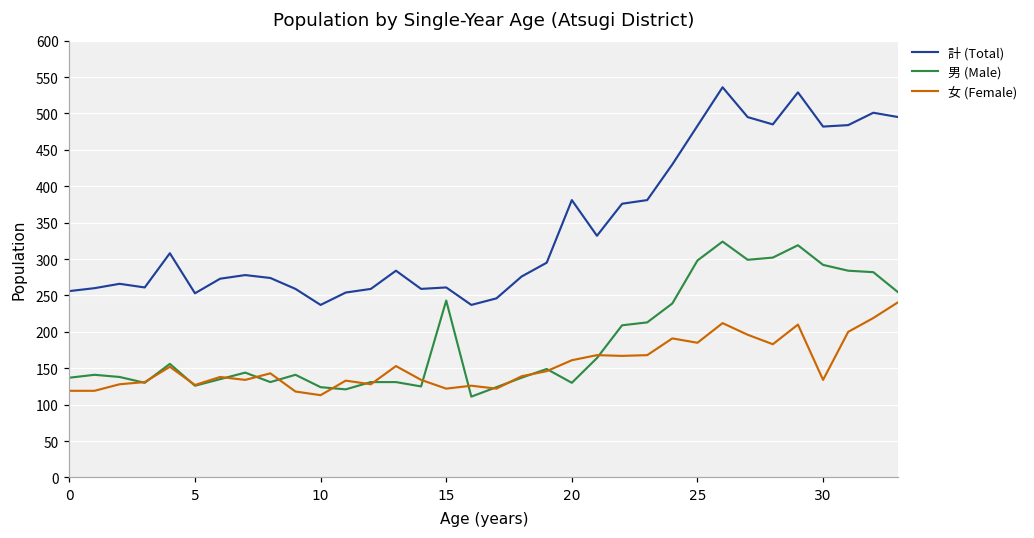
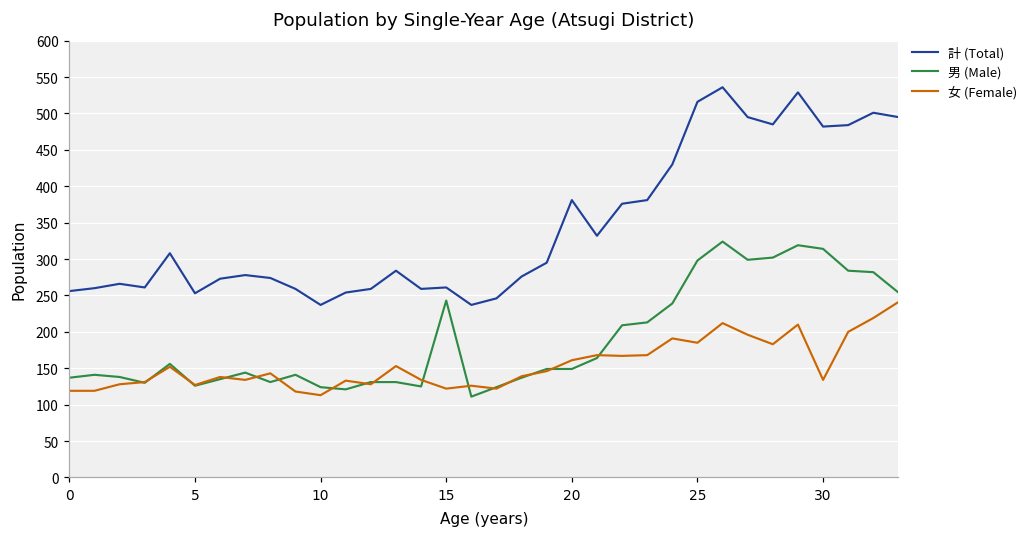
  {
    "計 (Total)": {
      "0": 260,
      "5": 250,
      "10": 240,
      "15": 260,
      "20": 380,
-     "25": 480,
+     "25": 520,
      "30": 480
    },
    "男 (Male)": {
      "0": 140,
      "10": 120,
      "15": 240,
-     "20": 130,
+     "20": 150,
      "25": 300,
-     "30": 290
+     "30": 310
    },
    "女 (Female)": {
      "0": 120,
      "10": 110,
      "15": 120,
      "20": 160,
      "25": 190,
      "30": 130
    }
  }
